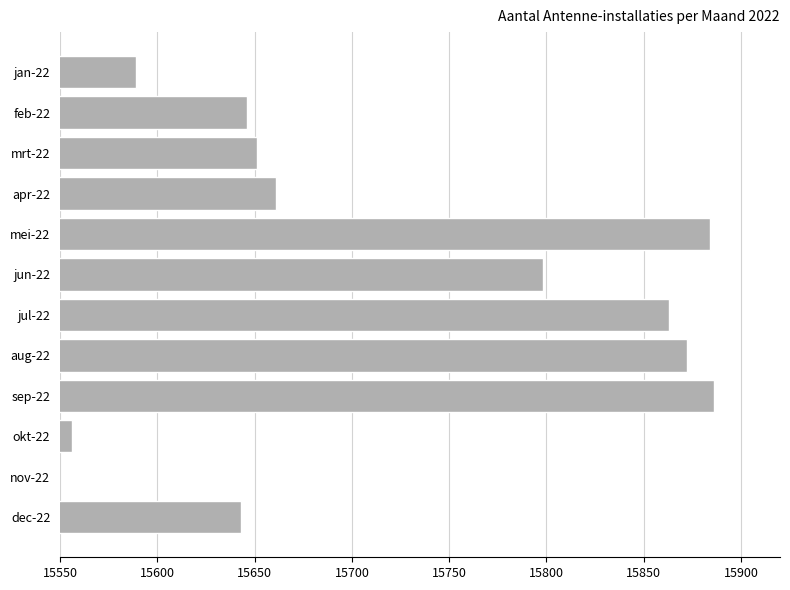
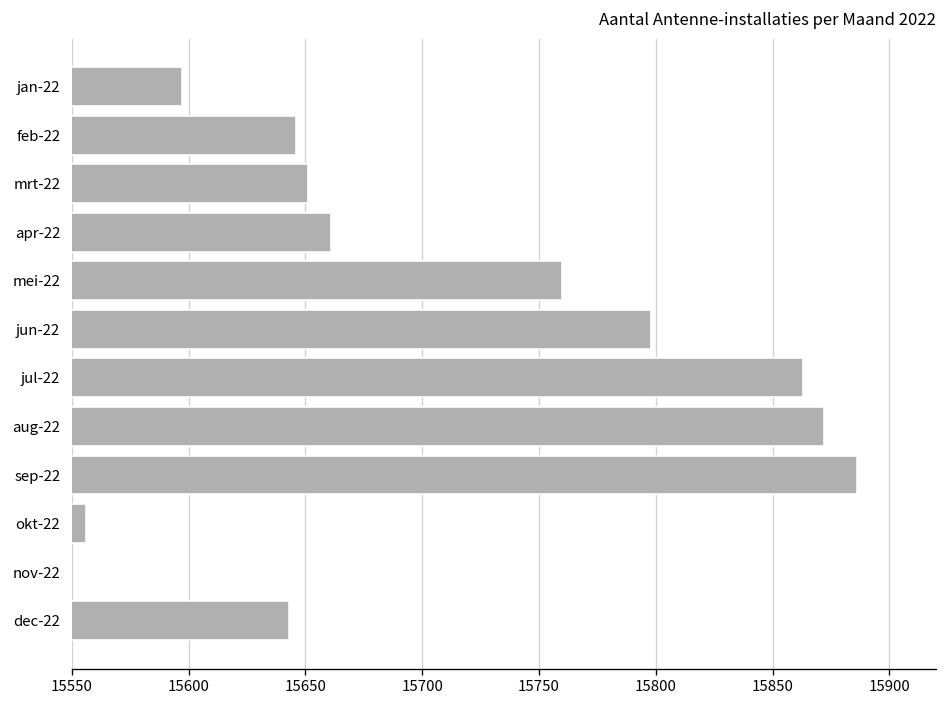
  {
-   "jan-22": 15589,
+   "jan-22": 15597,
    "feb-22": 15646,
    "mrt-22": 15651,
    "apr-22": 15661,
-   "mei-22": 15884,
+   "mei-22": 15760,
    "jun-22": 15798,
    "jul-22": 15863,
    "aug-22": 15872,
    "sep-22": 15886,
    "okt-22": 15556,
    "dec-22": 15643
  }
